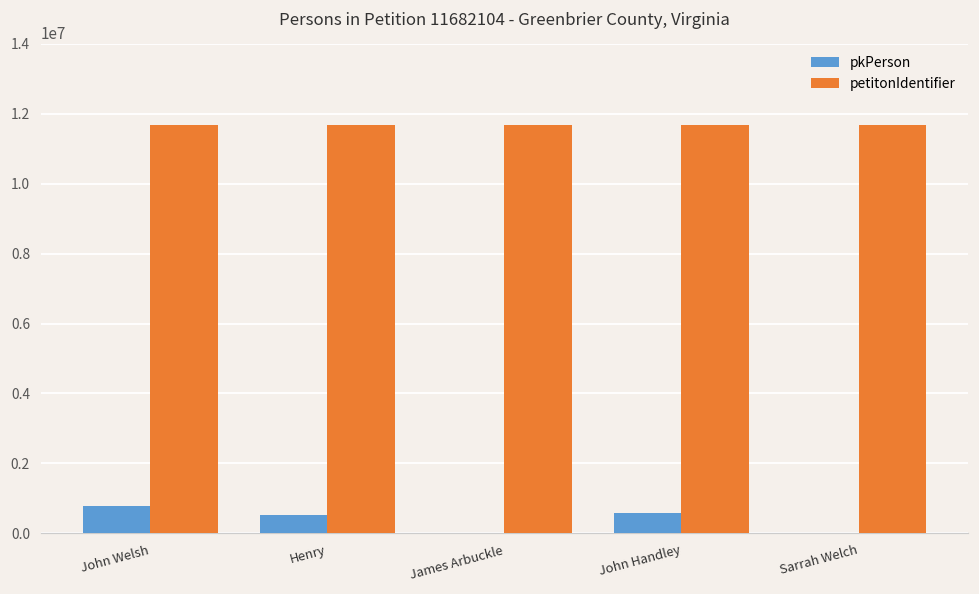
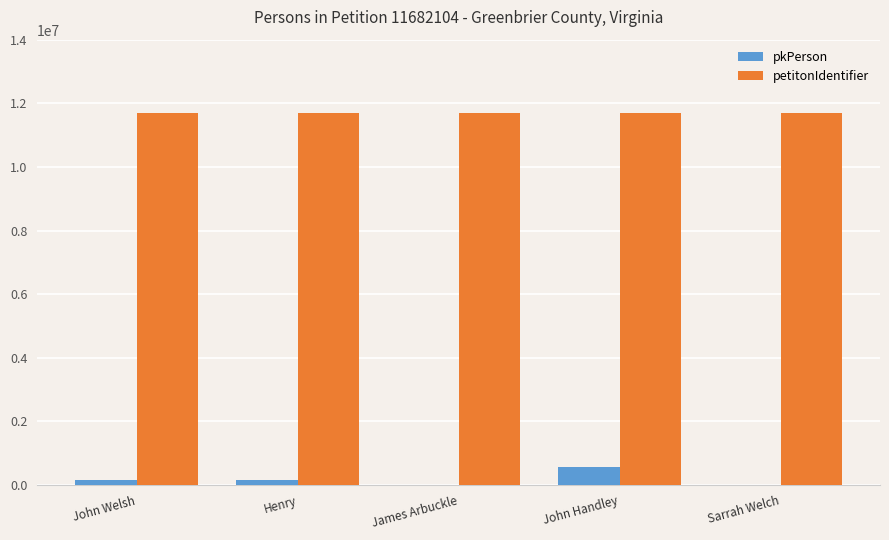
  {
    "pkPerson": {
-     "John Welsh": 800000,
-     "Henry": 500000,
+     "John Welsh": 200000,
+     "Henry": 200000,
      "John Handley": 600000
    },
    "petitonIdentifier": {
      "John Welsh": 11700000,
      "Henry": 11700000,
      "James Arbuckle": 11700000,
      "John Handley": 11700000,
      "Sarrah Welch": 11700000
    }
  }
